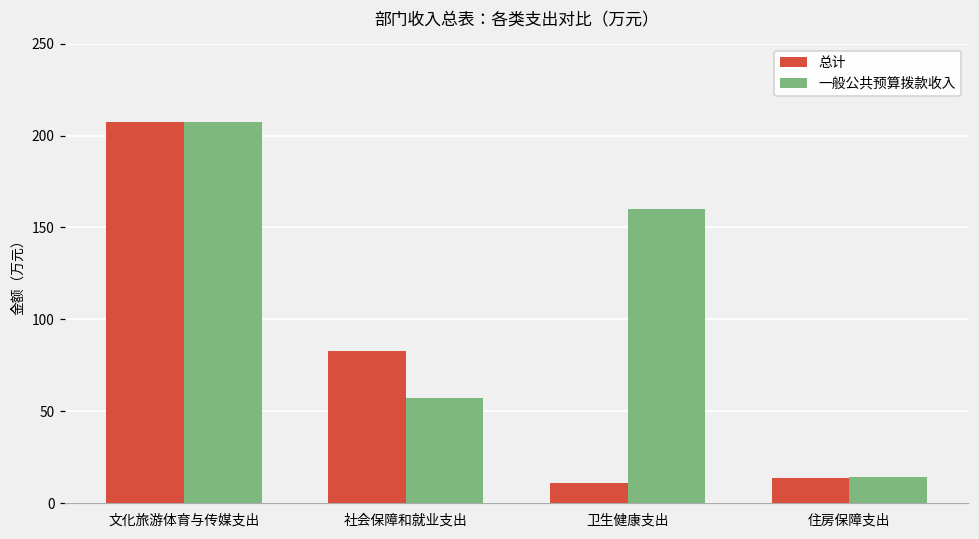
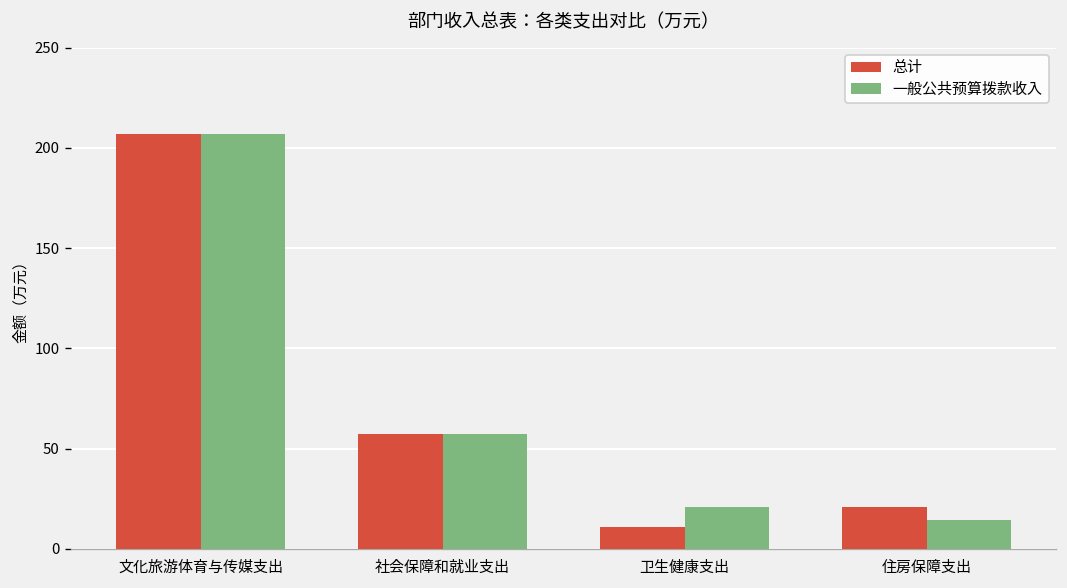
  {
    "总计": {
      "文化旅游体育与传媒支出": 207,
-     "社会保障和就业支出": 83,
+     "社会保障和就业支出": 57,
      "卫生健康支出": 11,
-     "住房保障支出": 13
+     "住房保障支出": 21
    },
    "一般公共预算拨款收入": {
      "文化旅游体育与传媒支出": 207,
      "社会保障和就业支出": 57,
-     "卫生健康支出": 160,
+     "卫生健康支出": 21,
      "住房保障支出": 14
    }
  }
